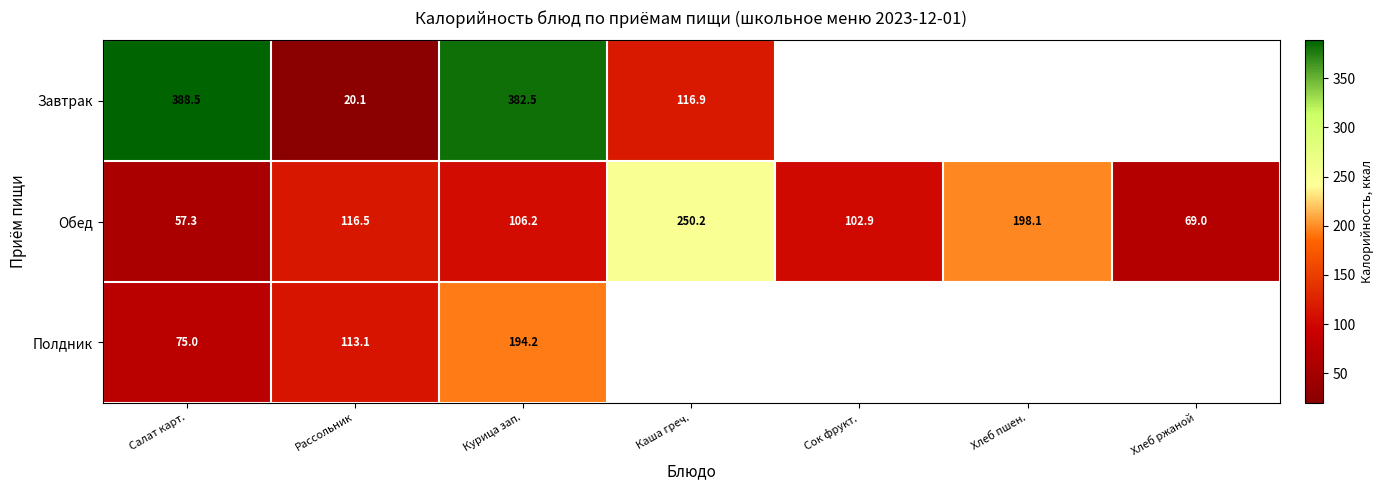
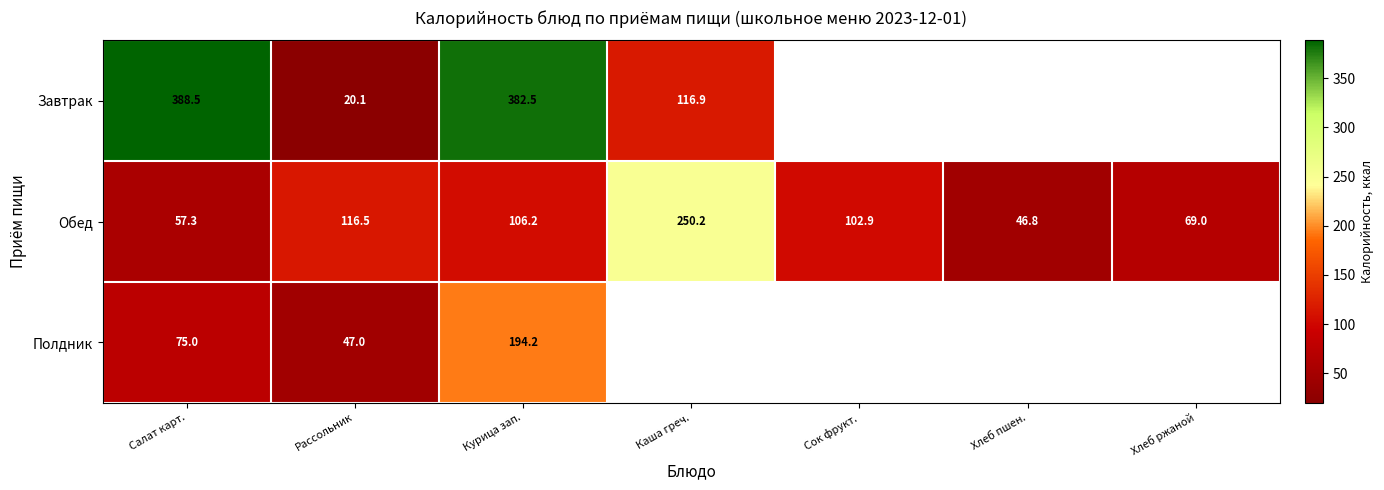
  {
    "Завтрак": {
      "Салат карт.": 388.5,
      "Рассольник": 20.1,
      "Курица зап.": 382.5,
      "Каша греч.": 116.9
    },
    "Обед": {
      "Салат карт.": 57.3,
      "Рассольник": 116.5,
      "Курица зап.": 106.2,
      "Каша греч.": 250.2,
      "Сок фрукт.": 102.9,
-     "Хлеб пшен.": 198.1,
+     "Хлеб пшен.": 46.8,
      "Хлеб ржаной": 69.0
    },
    "Полдник": {
      "Салат карт.": 75.0,
-     "Рассольник": 113.1,
+     "Рассольник": 47.0,
      "Курица зап.": 194.2
    }
  }
